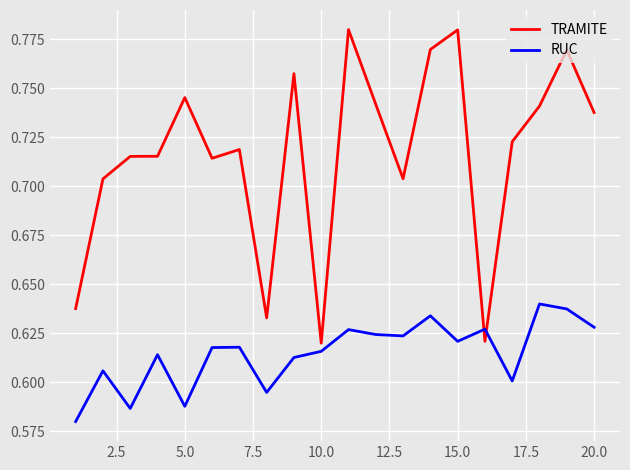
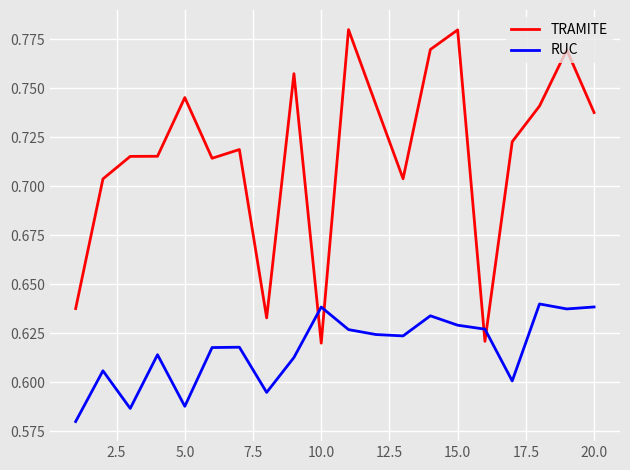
  {
    "TRAMITE": {
      "5.0": 0.745,
      "10.0": 0.620,
      "15.0": 0.780,
      "20.0": 0.738
    },
    "RUC": {
      "5.0": 0.588,
-     "10.0": 0.616,
-     "15.0": 0.621,
-     "20.0": 0.628
+     "10.0": 0.638,
+     "15.0": 0.629,
+     "20.0": 0.638
    }
  }
